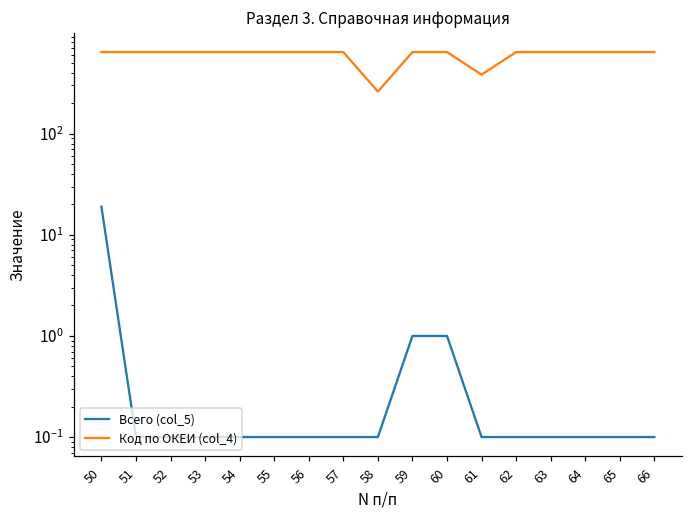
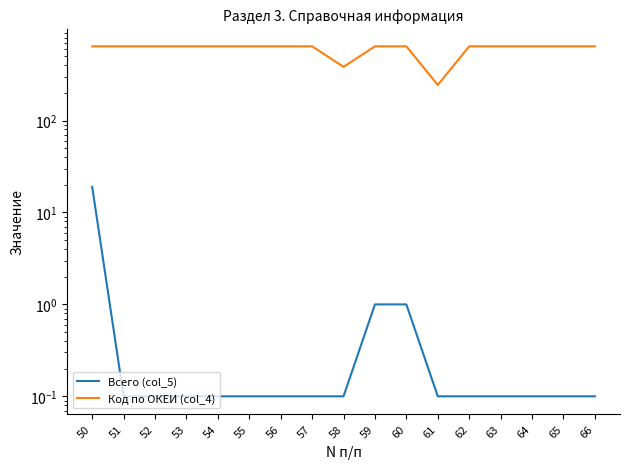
  {
    "Всего (col_5)": {
      "50": 19,
      "55": 0.10,
      "56": 0.10,
      "57": 0.10,
      "58": 0.10,
      "59": 1,
      "60": 1,
      "61": 0.10,
      "62": 0.10,
      "63": 0.10,
      "64": 0.10,
      "65": 0.10,
      "66": 0.10
    },
    "Код по ОКЕИ (col_4)": {
      "50": 600,
      "51": 600,
      "52": 600,
      "53": 600,
      "54": 600,
      "55": 600,
      "56": 600,
      "57": 600,
-     "58": 260,
+     "58": 380,
      "59": 600,
      "60": 600,
-     "61": 380,
+     "61": 240,
      "62": 600,
      "63": 600,
      "64": 600,
      "65": 600,
      "66": 600
    }
  }
